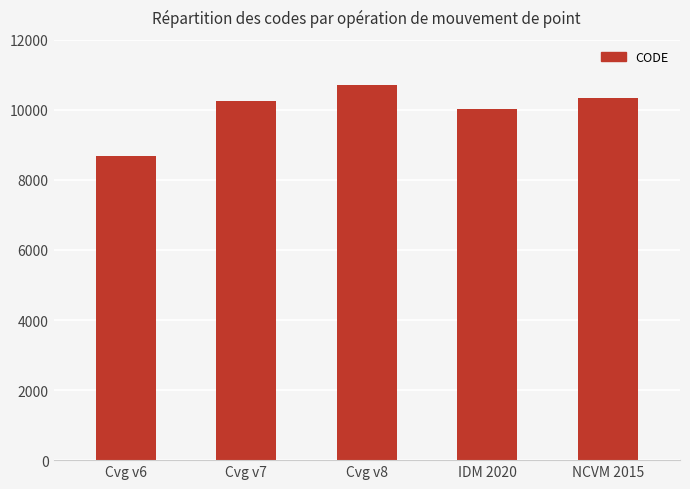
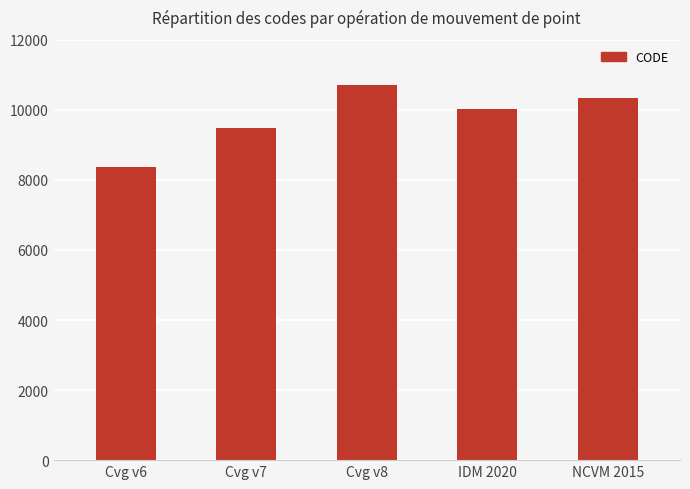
  {
-   "Cvg v6": 8700,
-   "Cvg v7": 10200,
+   "Cvg v6": 8400,
+   "Cvg v7": 9500,
    "Cvg v8": 10700,
    "IDM 2020": 10000,
    "NCVM 2015": 10300
  }
